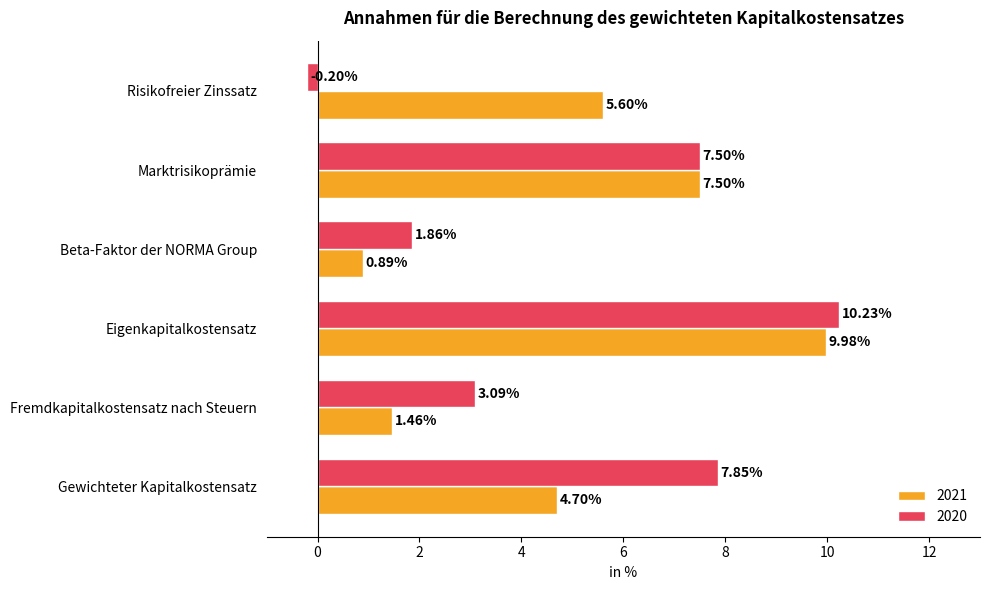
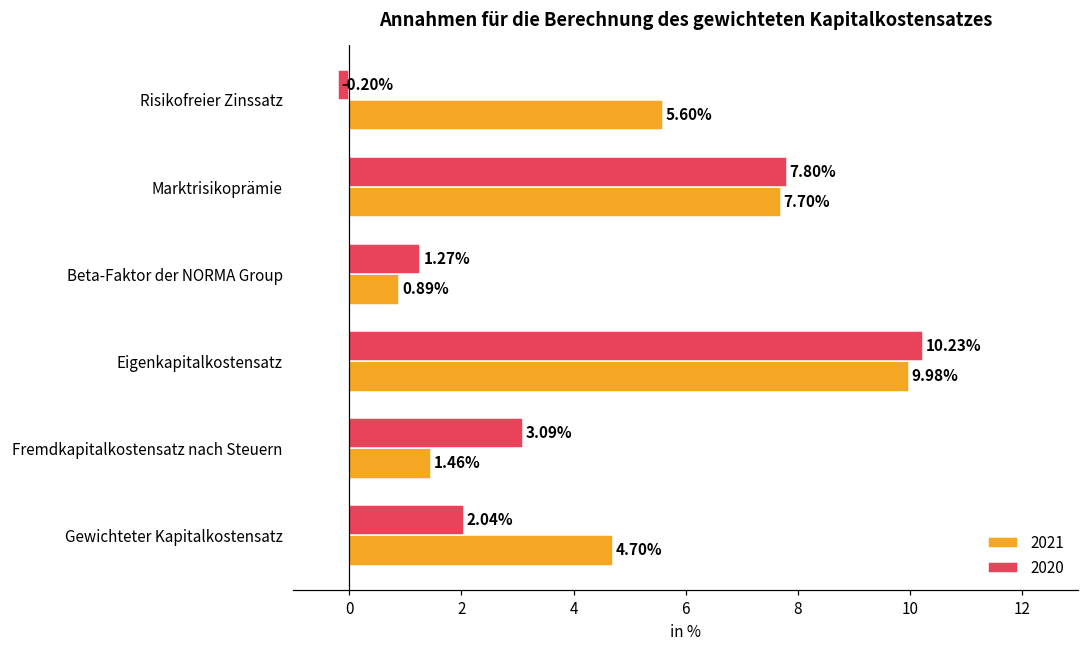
  {
    "2021": {
      "Risikofreier Zinssatz": "5.60%",
-     "Marktrisikoprämie": "7.50%",
+     "Marktrisikoprämie": "7.70%",
      "Beta-Faktor der NORMA Group": "0.89%",
      "Eigenkapitalkostensatz": "9.98%",
      "Fremdkapitalkostensatz nach Steuern": "1.46%",
      "Gewichteter Kapitalkostensatz": "4.70%"
    },
    "2020": {
      "Risikofreier Zinssatz": "-0.20%",
-     "Marktrisikoprämie": "7.50%",
-     "Beta-Faktor der NORMA Group": "1.86%",
+     "Marktrisikoprämie": "7.80%",
+     "Beta-Faktor der NORMA Group": "1.27%",
      "Eigenkapitalkostensatz": "10.23%",
      "Fremdkapitalkostensatz nach Steuern": "3.09%",
-     "Gewichteter Kapitalkostensatz": "7.85%"
+     "Gewichteter Kapitalkostensatz": "2.04%"
    }
  }
